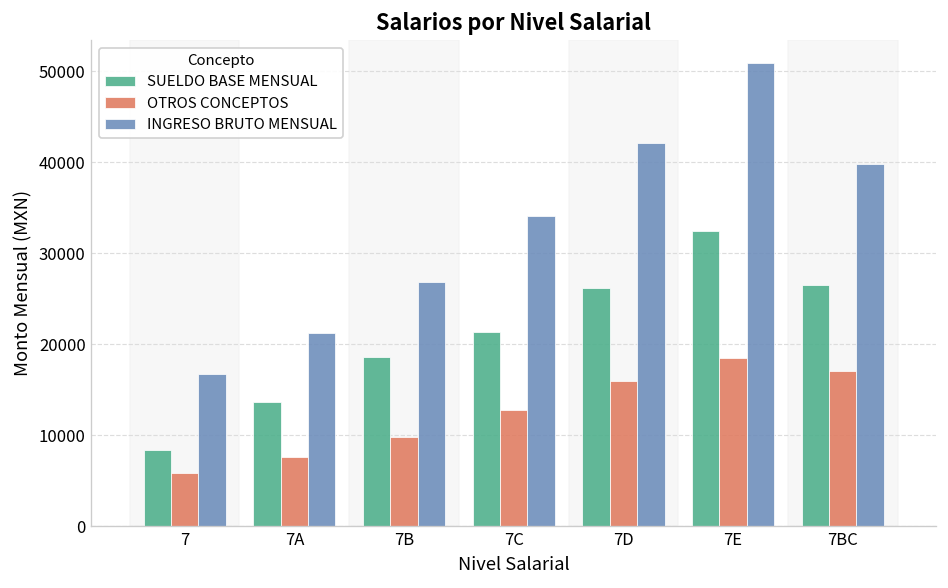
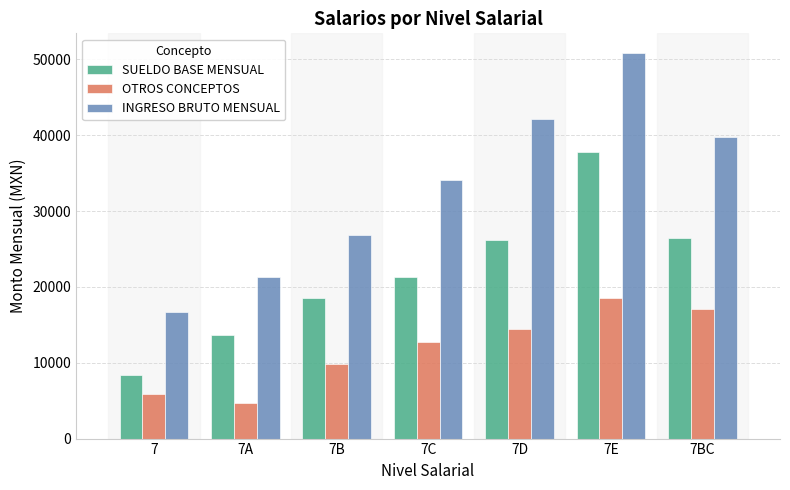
  {
    "SUELDO BASE MENSUAL": {
      "7": 8000,
      "7A": 14000,
      "7B": 19000,
      "7C": 21000,
      "7D": 26000,
-     "7E": 32000,
+     "7E": 38000,
      "7BC": 26000
    },
    "OTROS CONCEPTOS": {
      "7": 6000,
-     "7A": 8000,
+     "7A": 5000,
      "7B": 10000,
      "7C": 13000,
-     "7D": 16000,
+     "7D": 14000,
      "7E": 19000,
      "7BC": 17000
    },
    "INGRESO BRUTO MENSUAL": {
      "7": 17000,
      "7A": 21000,
      "7B": 27000,
      "7C": 34000,
      "7D": 42000,
      "7E": 51000,
      "7BC": 40000
    }
  }
